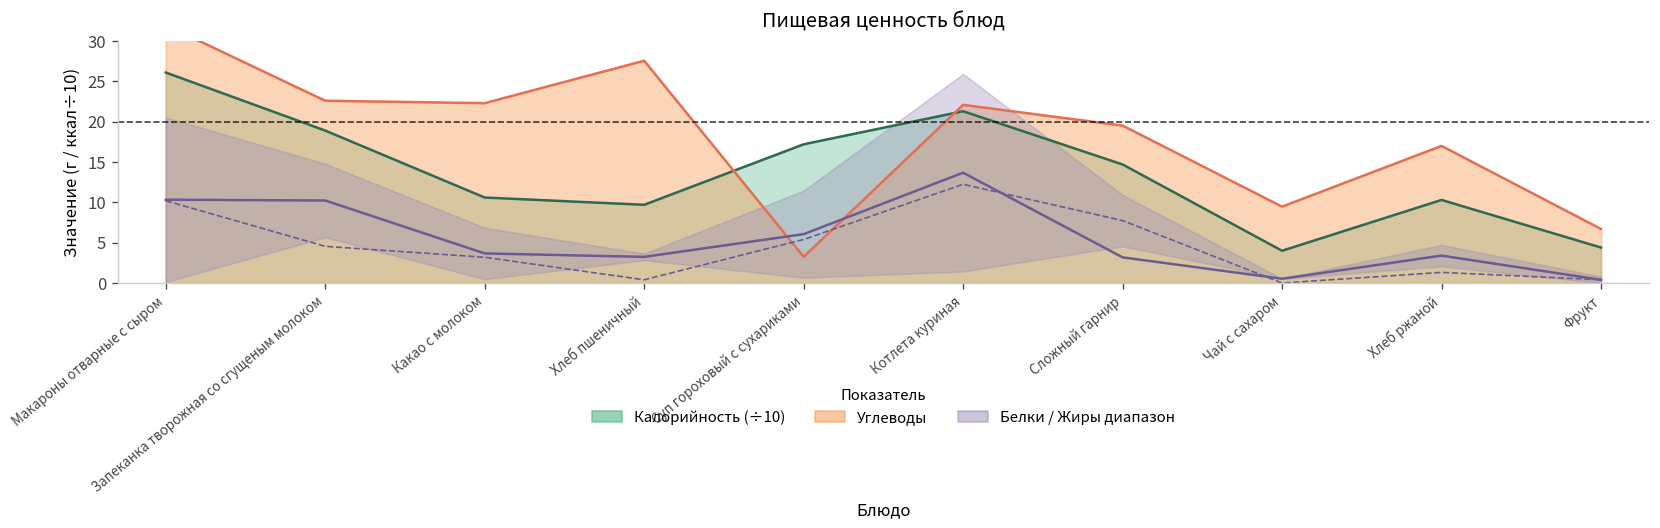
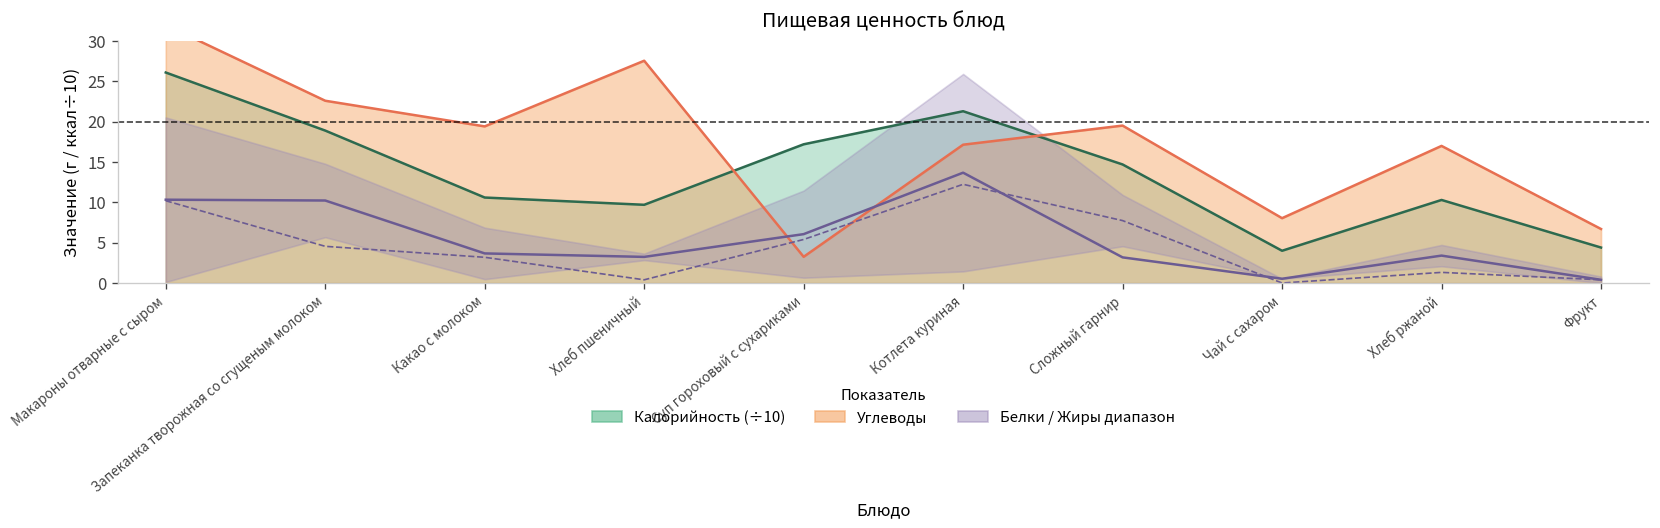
  {
    "Углеводы": {
      "Запеканка творожная со сгущеным молоком": 23,
-     "Какао с молоком": 22,
+     "Какао с молоком": 19,
      "Хлеб пшеничный": 28,
      "Суп гороховый с сухариками": 3,
-     "Котлета куриная": 22,
+     "Котлета куриная": 17,
      "Сложный гарнир": 20,
-     "Чай с сахаром": 9,
+     "Чай с сахаром": 8,
      "Хлеб ржаной": 17,
      "Фрукт": 7
    }
  }
